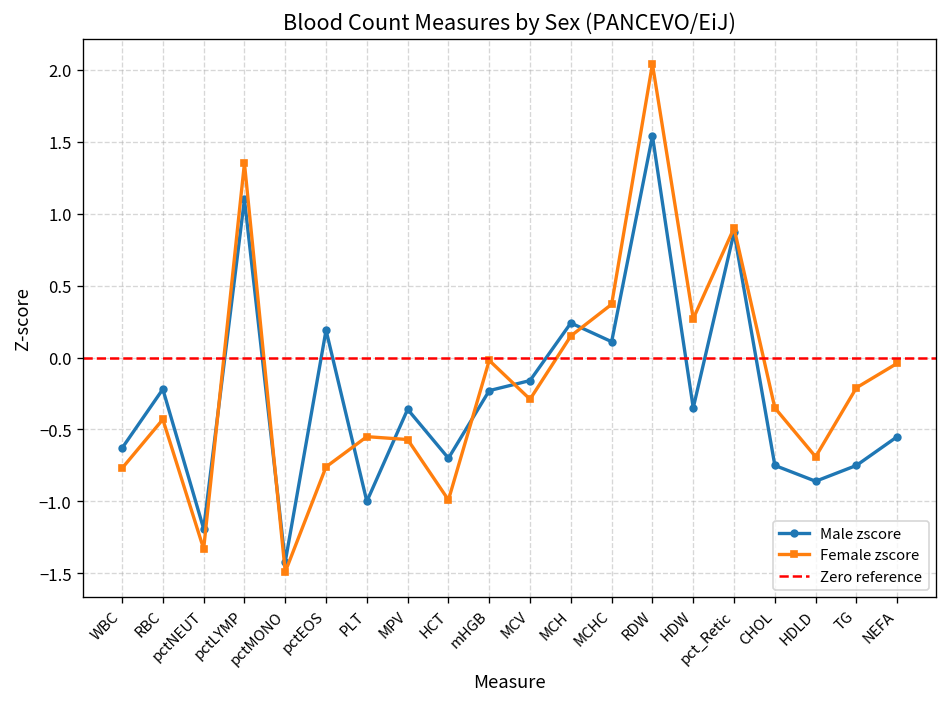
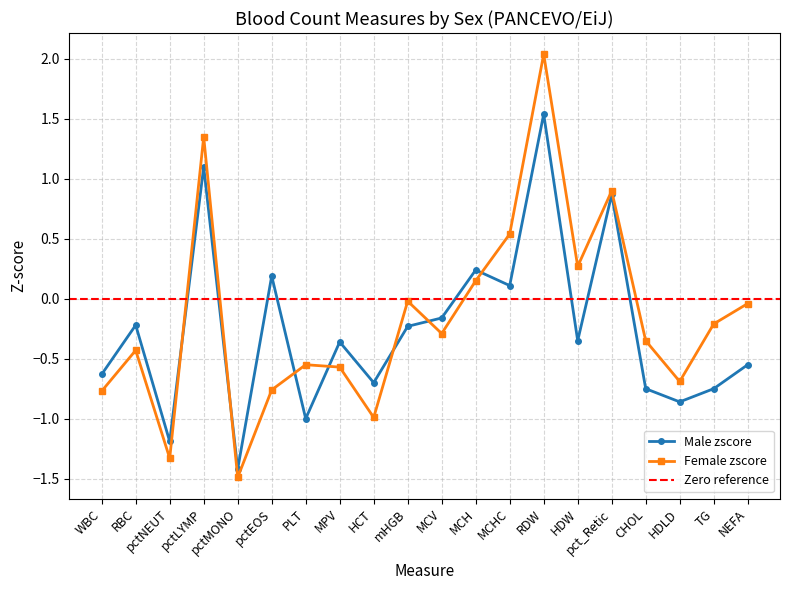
  {
    "Male zscore": {
      "WBC": -0.63,
      "RBC": -0.22,
      "pctNEUT": -1.19,
      "pctLYMP": 1.10,
      "pctMONO": -1.42,
      "pctEOS": 0.19,
      "PLT": -1.00,
      "MPV": -0.36,
      "HCT": -0.70,
      "mHGB": -0.23,
      "MCV": -0.16,
      "MCH": 0.24,
      "MCHC": 0.11,
      "RDW": 1.54,
      "HDW": -0.35,
      "pct_Retic": 0.87,
      "CHOL": -0.75,
      "HDLD": -0.86,
      "TG": -0.75,
      "NEFA": -0.55
    },
    "Female zscore": {
      "WBC": -0.77,
      "RBC": -0.43,
      "pctNEUT": -1.33,
      "pctLYMP": 1.35,
      "pctMONO": -1.49,
      "pctEOS": -0.76,
      "PLT": -0.55,
      "MPV": -0.57,
      "HCT": -0.99,
      "mHGB": -0.02,
      "MCV": -0.29,
      "MCH": 0.15,
-     "MCHC": 0.37,
+     "MCHC": 0.54,
      "RDW": 2.04,
      "HDW": 0.27,
      "pct_Retic": 0.90,
      "CHOL": -0.35,
      "HDLD": -0.69,
      "TG": -0.21,
      "NEFA": -0.04
    }
  }
